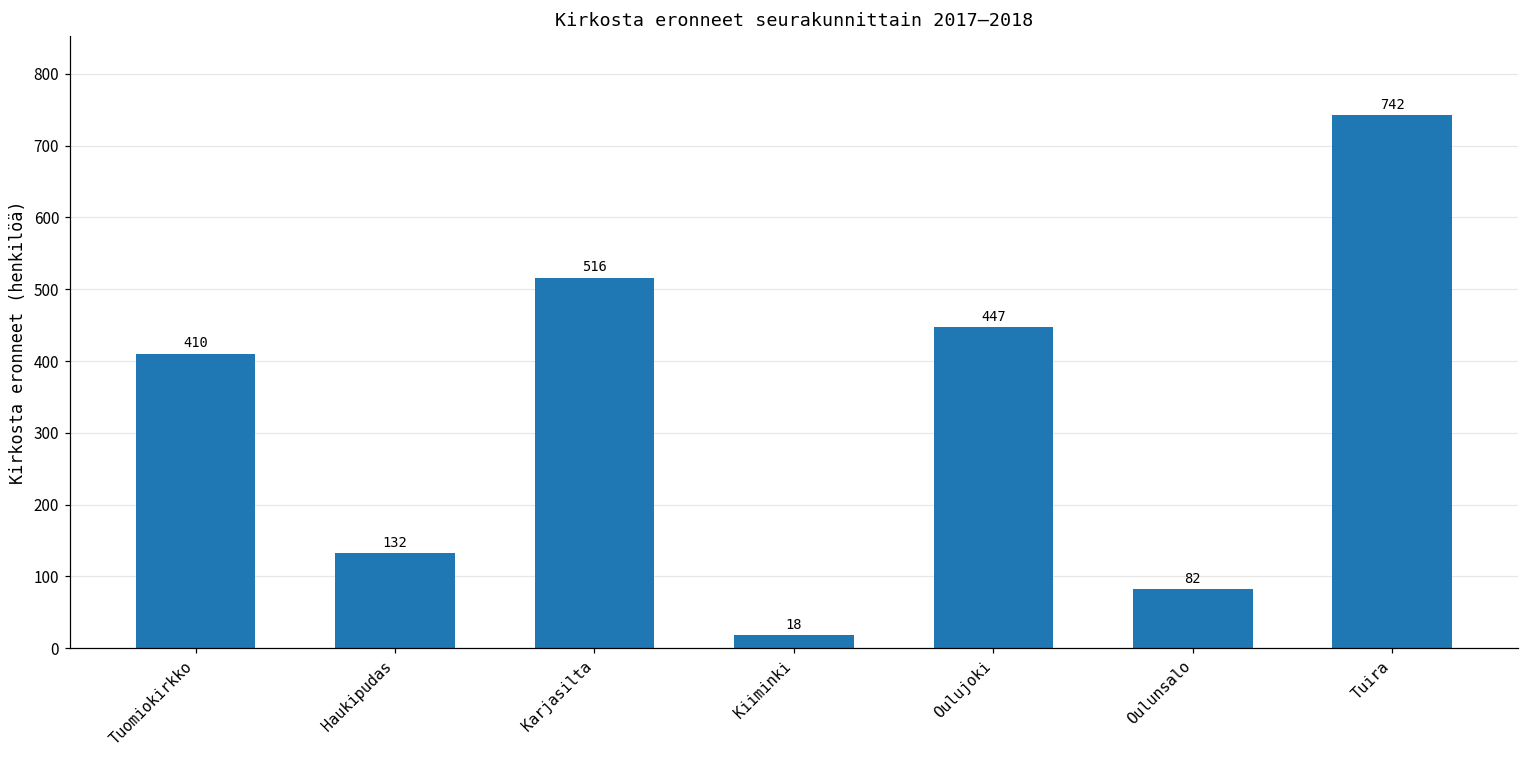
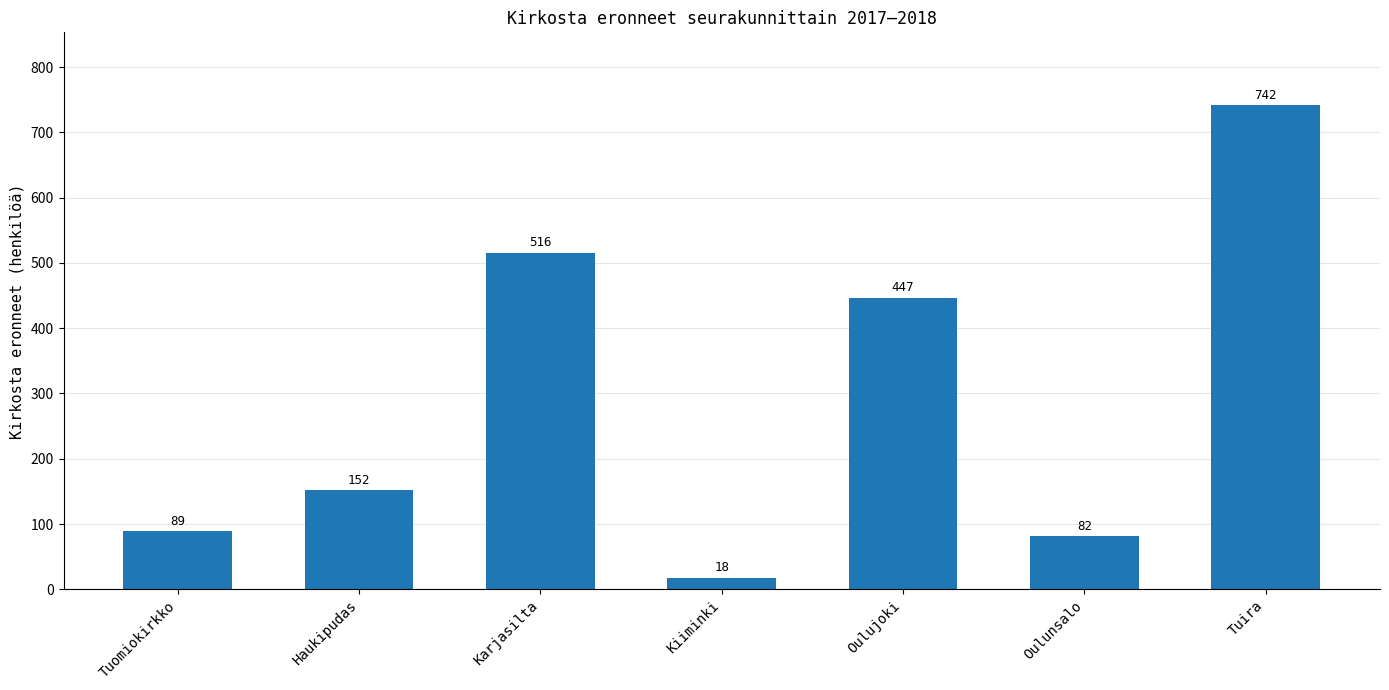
  {
-   "Tuomiokirkko": 410,
-   "Haukipudas": 132,
+   "Tuomiokirkko": 89,
+   "Haukipudas": 152,
    "Karjasilta": 516,
    "Kiiminki": 18,
    "Oulujoki": 447,
    "Oulunsalo": 82,
    "Tuira": 742
  }
